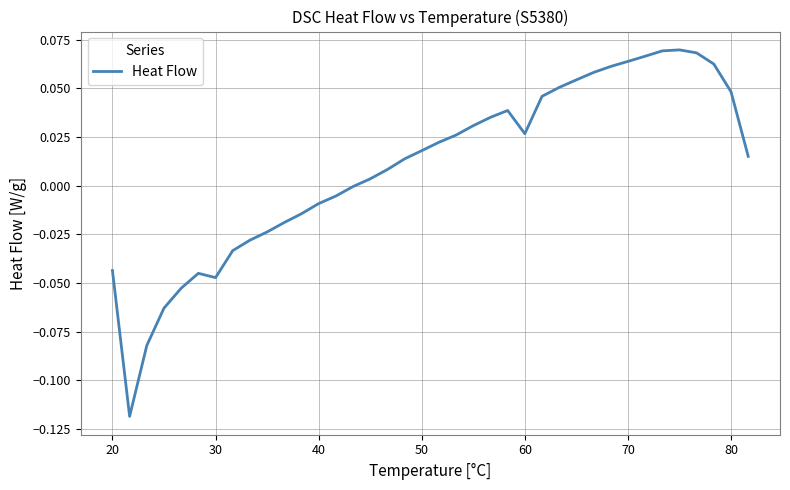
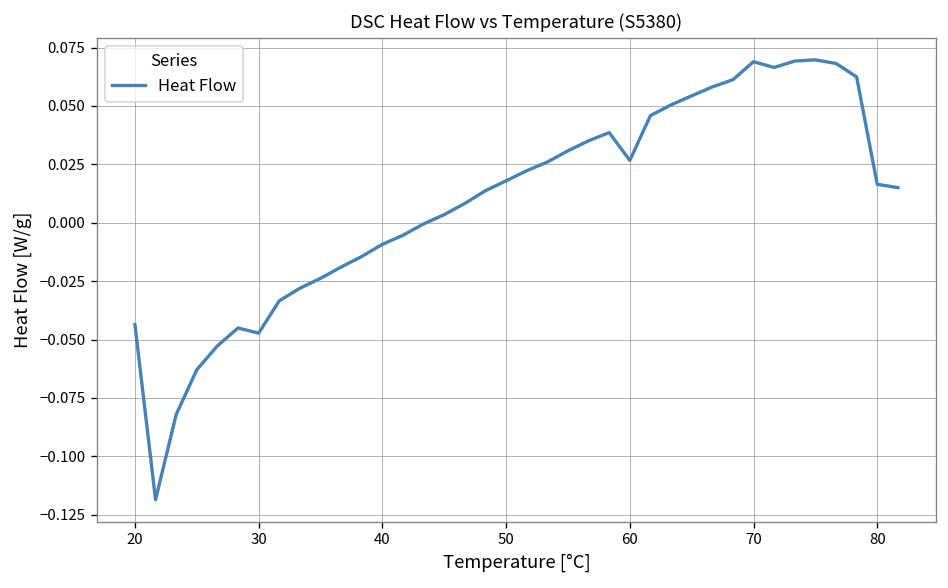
  {
    "20": -0.044,
    "30": -0.047,
    "40": -0.009,
    "50": 0.018,
    "60": 0.027,
-   "70": 0.064,
-   "80": 0.048
+   "70": 0.069,
+   "80": 0.016
  }
